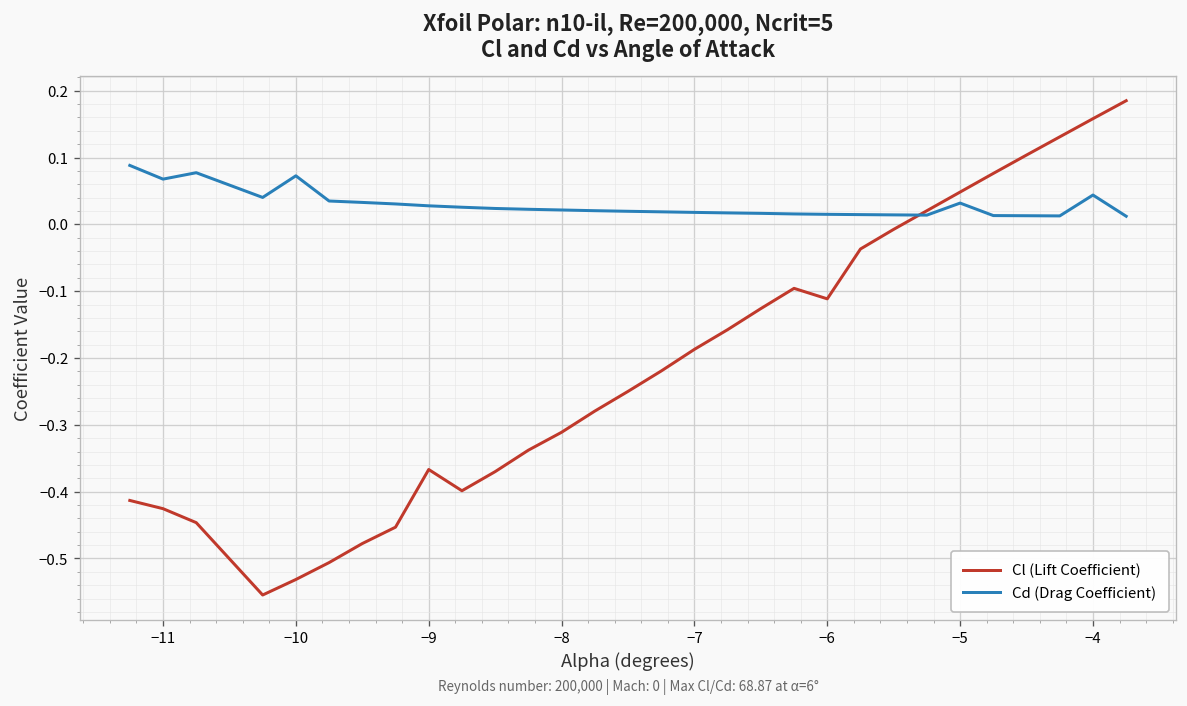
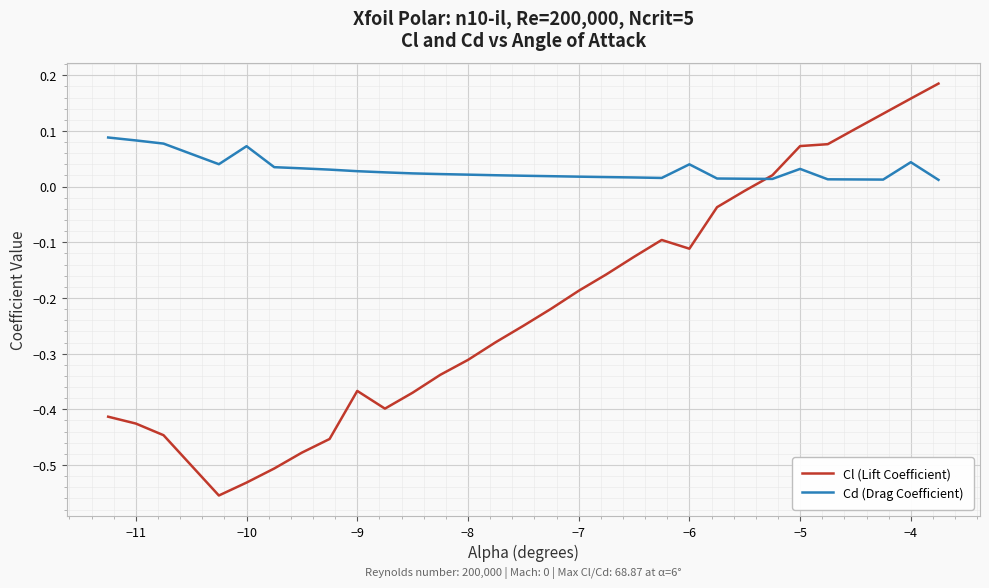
  {
    "Cl (Lift Coefficient)": {
      "−11": -0.43,
      "−10": -0.53,
      "−9": -0.37,
      "−8": -0.31,
      "−7": -0.19,
      "−6": -0.11,
-     "−5": 0.05,
+     "−5": 0.07,
      "−4": 0.16
    },
    "Cd (Drag Coefficient)": {
-     "−11": 0.07,
+     "−11": 0.08,
      "−10": 0.07,
      "−9": 0.03,
      "−8": 0.02,
      "−7": 0.02,
-     "−6": 0.01,
+     "−6": 0.04,
      "−5": 0.03,
      "−4": 0.04
    }
  }
